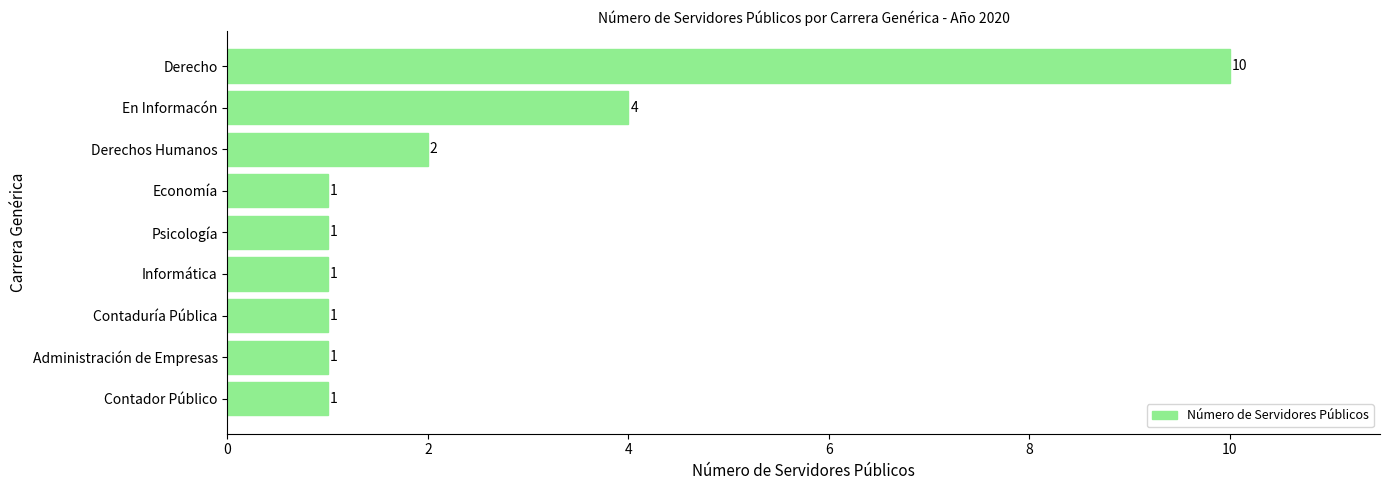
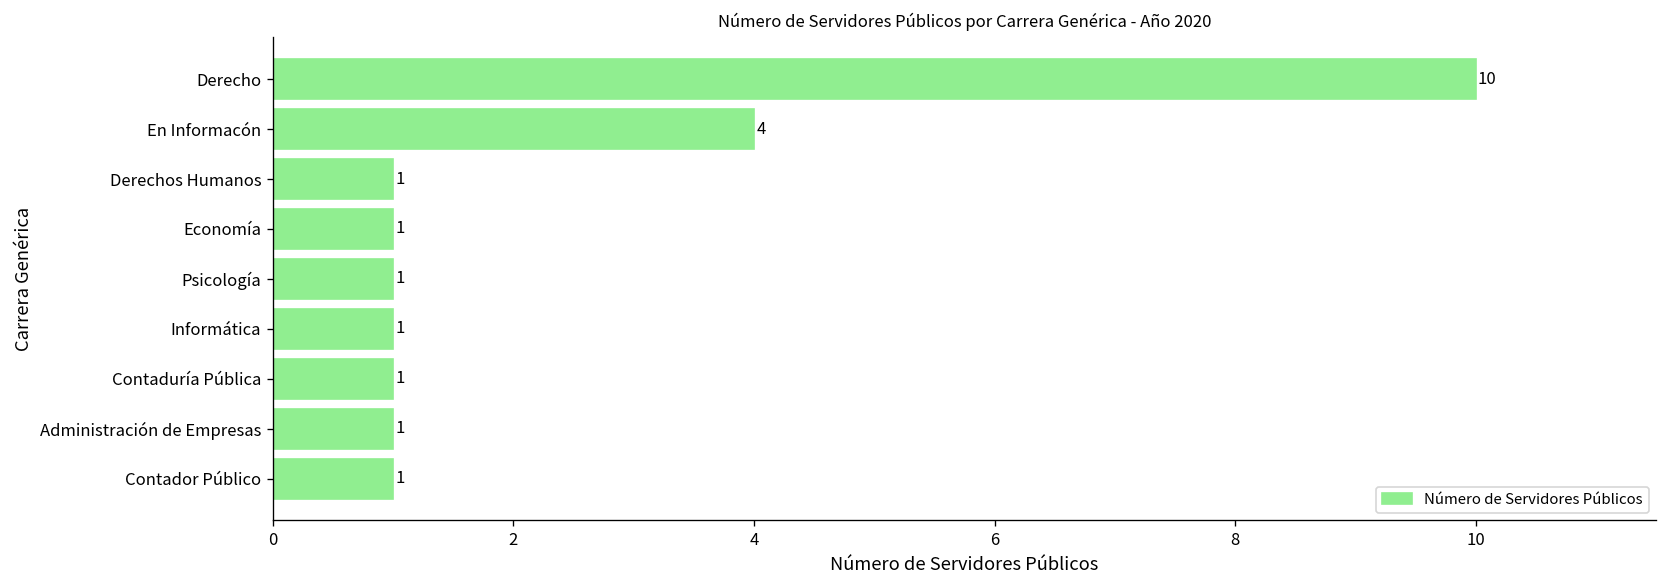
  {
    "Derecho": 10,
    "En Informacón": 4,
-   "Derechos Humanos": 2,
+   "Derechos Humanos": 1,
    "Economía": 1,
    "Psicología": 1,
    "Informática": 1,
    "Contaduría Pública": 1,
    "Administración de Empresas": 1,
    "Contador Público": 1
  }
